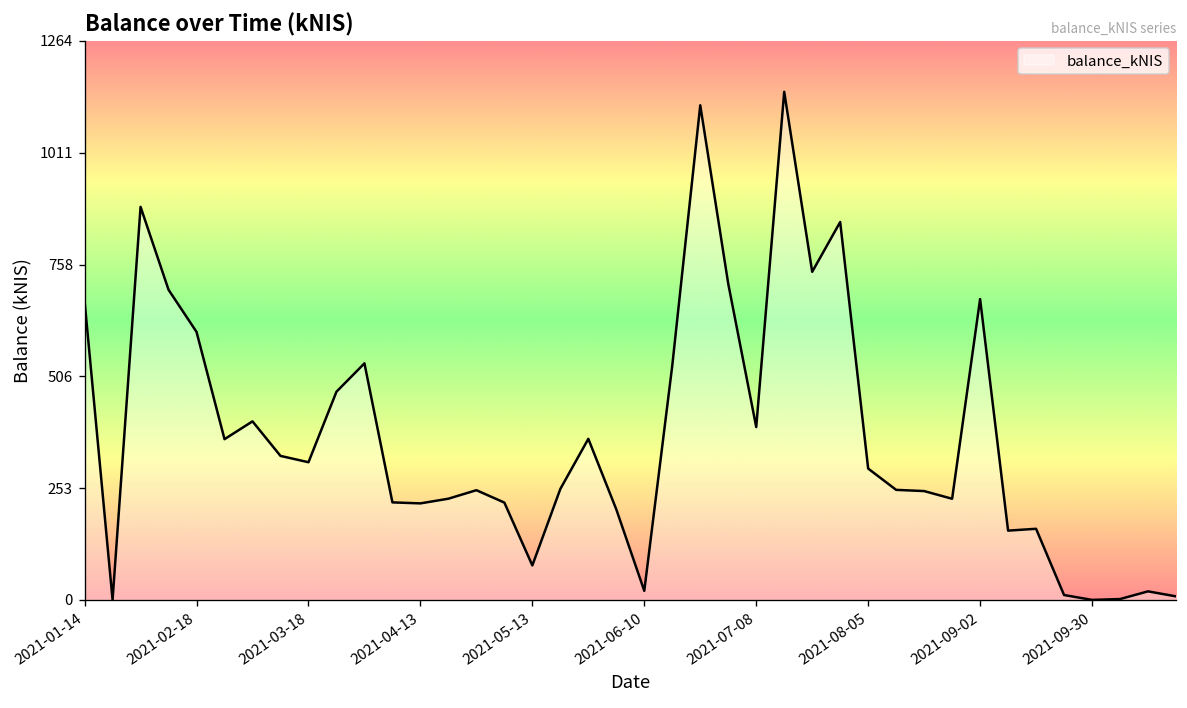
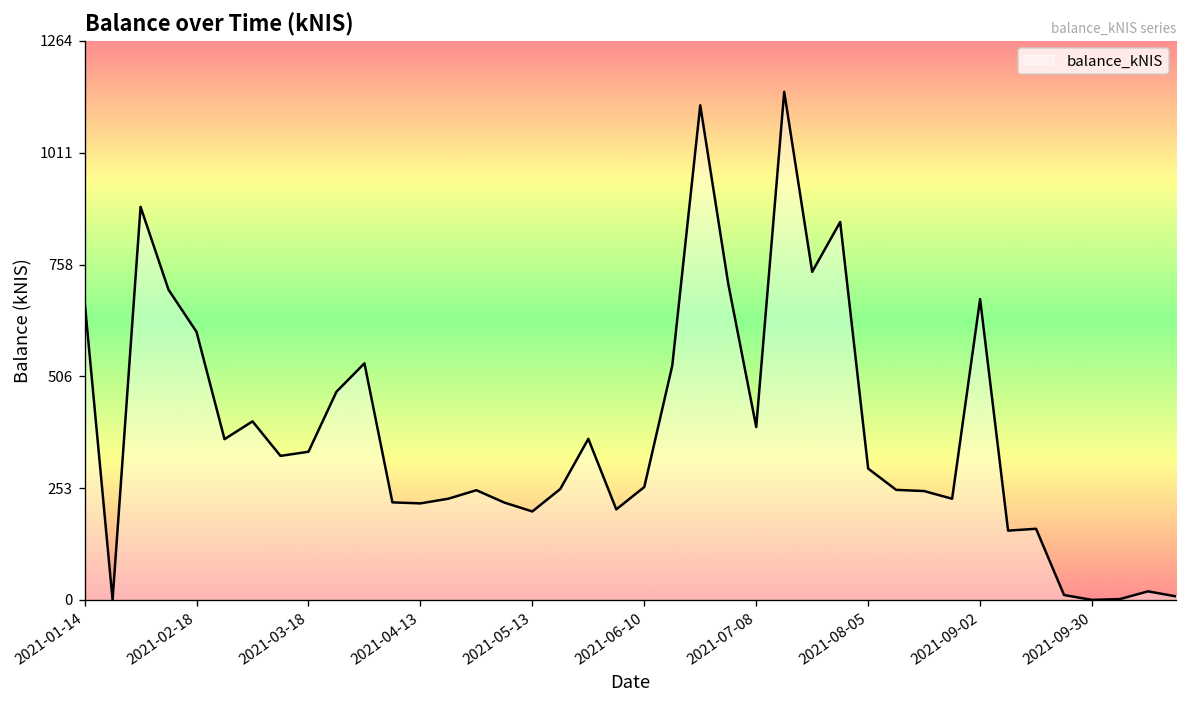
  {
    "2021-01-14": 680,
    "2021-02-18": 610,
-   "2021-03-18": 310,
+   "2021-03-18": 340,
    "2021-04-13": 220,
-   "2021-05-13": 80,
-   "2021-06-10": 20,
+   "2021-05-13": 200,
+   "2021-06-10": 260,
    "2021-07-08": 390,
    "2021-08-05": 300,
    "2021-09-02": 680,
    "2021-09-30": 0
  }
